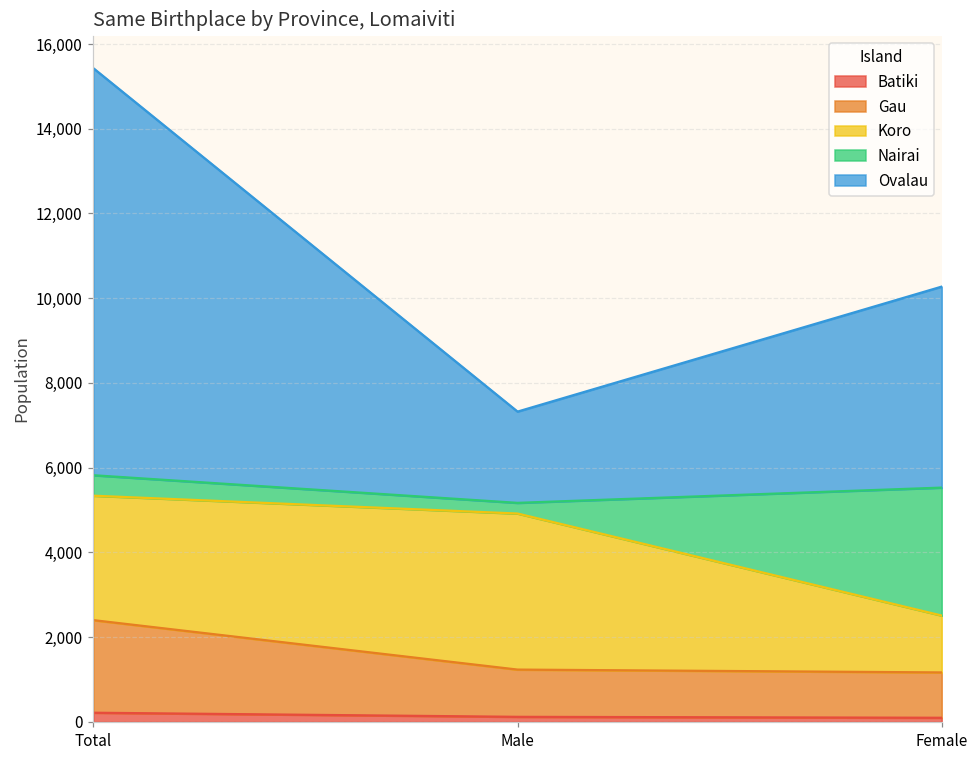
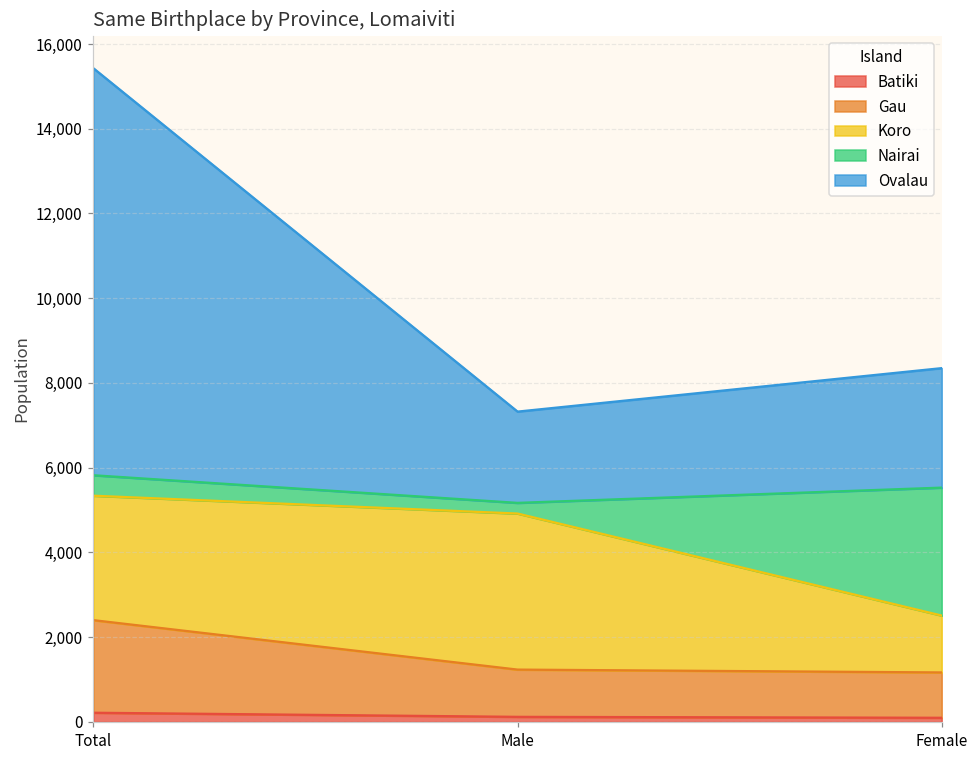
  {
    "Koro": {
      "Total": "2,900",
      "Male": "3,700",
      "Female": "1,300"
    },
    "Nairai": {
      "Total": "500",
      "Male": "300",
      "Female": "3,000"
    },
    "Ovalau": {
      "Total": "9,600",
      "Male": "2,200",
-     "Female": "4,700"
+     "Female": "2,800"
    }
  }
